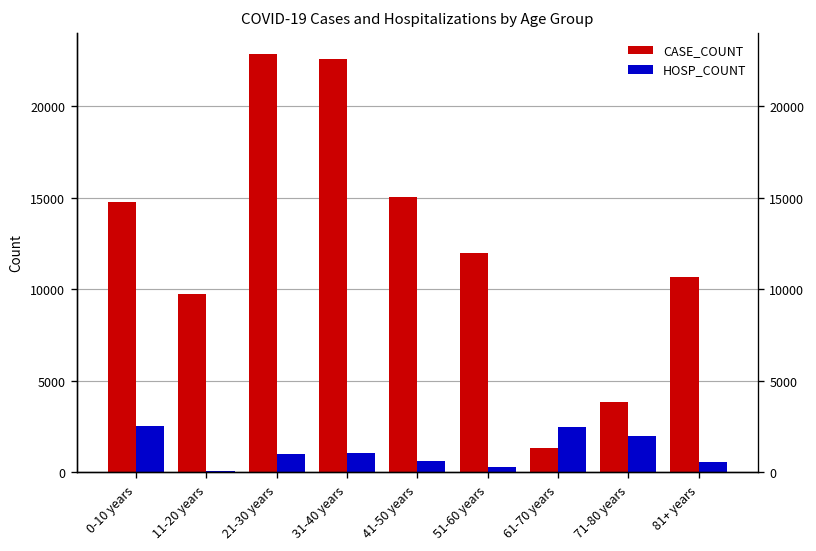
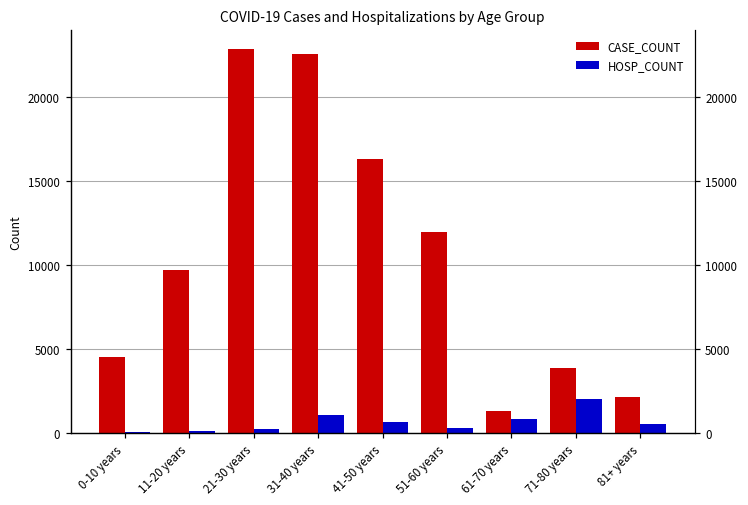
  {
    "CASE_COUNT": {
-     "0-10 years": 14700,
+     "0-10 years": 4500,
      "11-20 years": 9700,
      "21-30 years": 22900,
      "31-40 years": 22600,
-     "41-50 years": 15000,
+     "41-50 years": 16300,
      "51-60 years": 12000,
      "61-70 years": 1300,
      "71-80 years": 3800,
-     "81+ years": 10700
+     "81+ years": 2100
    },
    "HOSP_COUNT": {
-     "0-10 years": 2500,
-     "21-30 years": 1000,
+     "0-10 years": 0,
+     "21-30 years": 200,
      "31-40 years": 1000,
      "41-50 years": 600,
      "51-60 years": 300,
-     "61-70 years": 2500,
+     "61-70 years": 800,
      "71-80 years": 2000,
      "81+ years": 500
    }
  }
